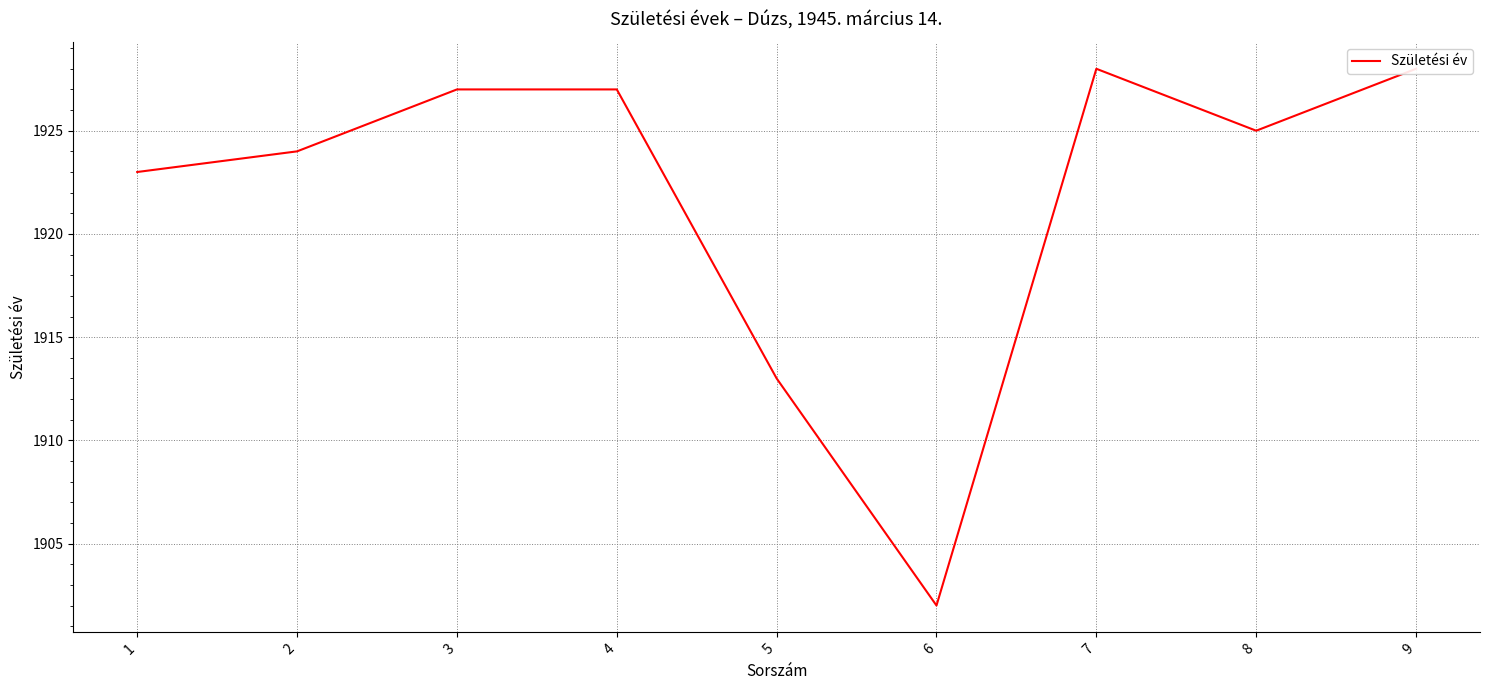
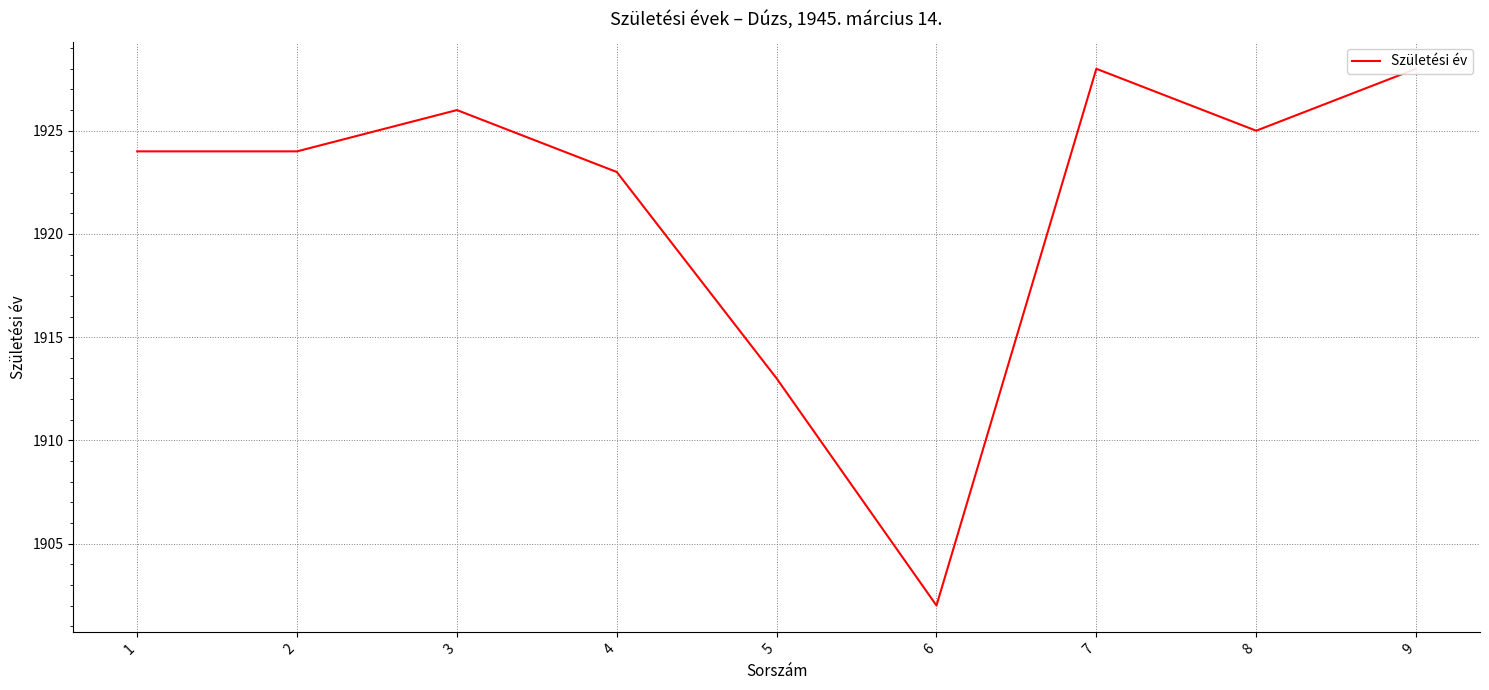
  {
-   "1": 1923,
+   "1": 1924,
    "2": 1924,
-   "3": 1927,
-   "4": 1927,
+   "3": 1926,
+   "4": 1923,
    "5": 1913,
    "6": 1902,
    "7": 1928,
    "8": 1925
  }
